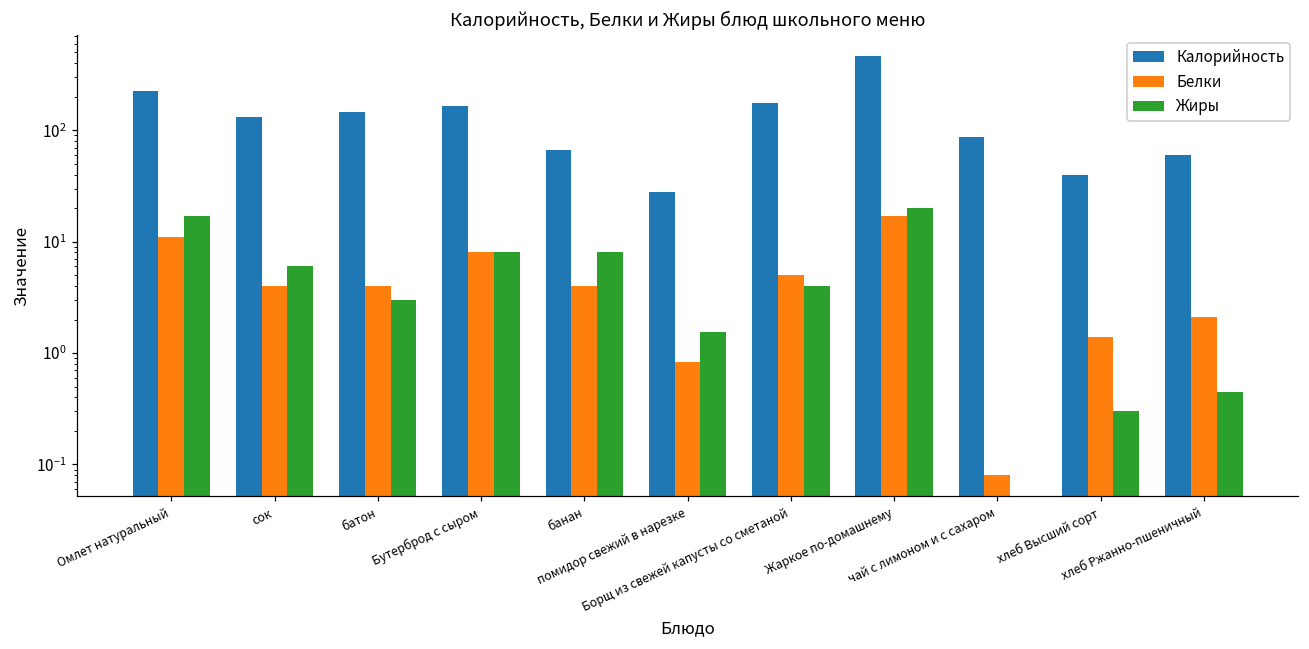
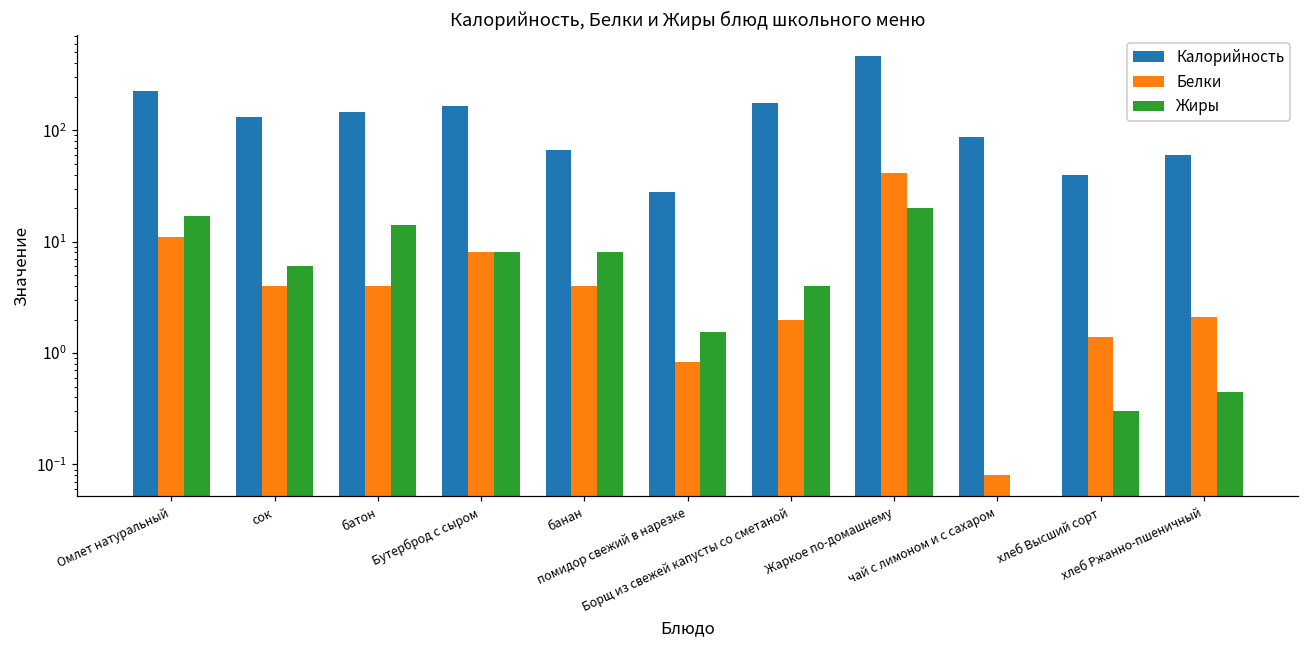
  {
    "Калорийность": {
      "Омлет натуральный": 220,
      "сок": 130,
      "батон": 150,
      "Бутерброд с сыром": 170,
      "банан": 70,
      "помидор свежий в нарезке": 28,
      "Борщ из свежей капусты со сметаной": 170,
      "Жаркое по-домашнему": 500,
      "чай с лимоном и с сахаром": 90,
      "хлеб Высший сорт": 40,
      "хлеб Ржанно-пшеничный": 60
    },
    "Белки": {
      "Омлет натуральный": 11,
      "сок": 4,
      "батон": 4,
      "Бутерброд с сыром": 8,
      "банан": 4,
      "помидор свежий в нарезке": 0.8,
-     "Борщ из свежей капусты со сметаной": 5,
-     "Жаркое по-домашнему": 17,
+     "Борщ из свежей капусты со сметаной": 2,
+     "Жаркое по-домашнему": 41,
      "чай с лимоном и с сахаром": 0.08,
      "хлеб Высший сорт": 1.4,
      "хлеб Ржанно-пшеничный": 2
    },
    "Жиры": {
      "Омлет натуральный": 17,
      "сок": 6,
-     "батон": 3,
+     "батон": 14,
      "Бутерброд с сыром": 8,
      "банан": 8,
      "помидор свежий в нарезке": 1.6,
      "Борщ из свежей капусты со сметаной": 4,
      "Жаркое по-домашнему": 20,
      "хлеб Высший сорт": 0.30,
      "хлеб Ржанно-пшеничный": 0.5
    }
  }
